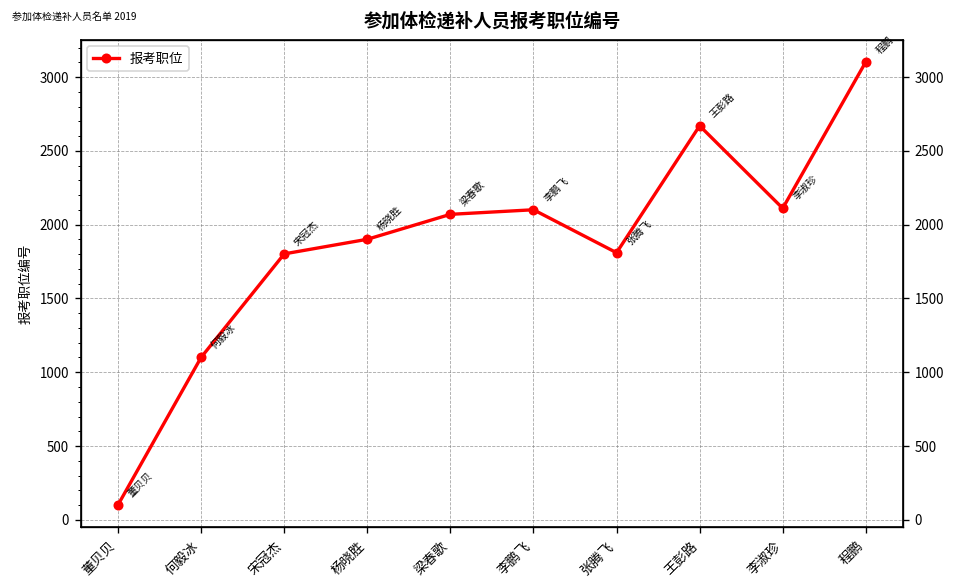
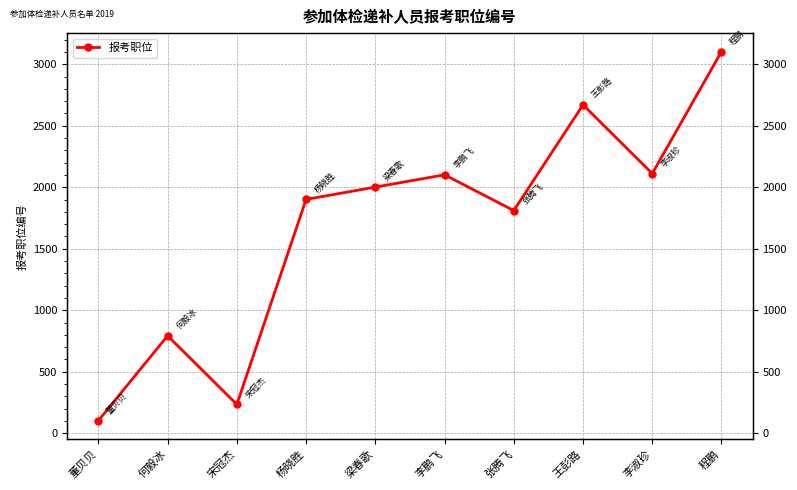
  {
    "董贝贝": 100,
-   "何毅冰": 1100,
-   "宋冠杰": 1800,
+   "何毅冰": 790,
+   "宋冠杰": 230,
    "杨晓胜": 1900,
-   "梁春歌": 2070,
+   "梁春歌": 2000,
    "李鹏飞": 2100,
    "张腾飞": 1810,
    "王彭路": 2670,
    "李淑珍": 2110,
    "程鹏": 3100
  }
